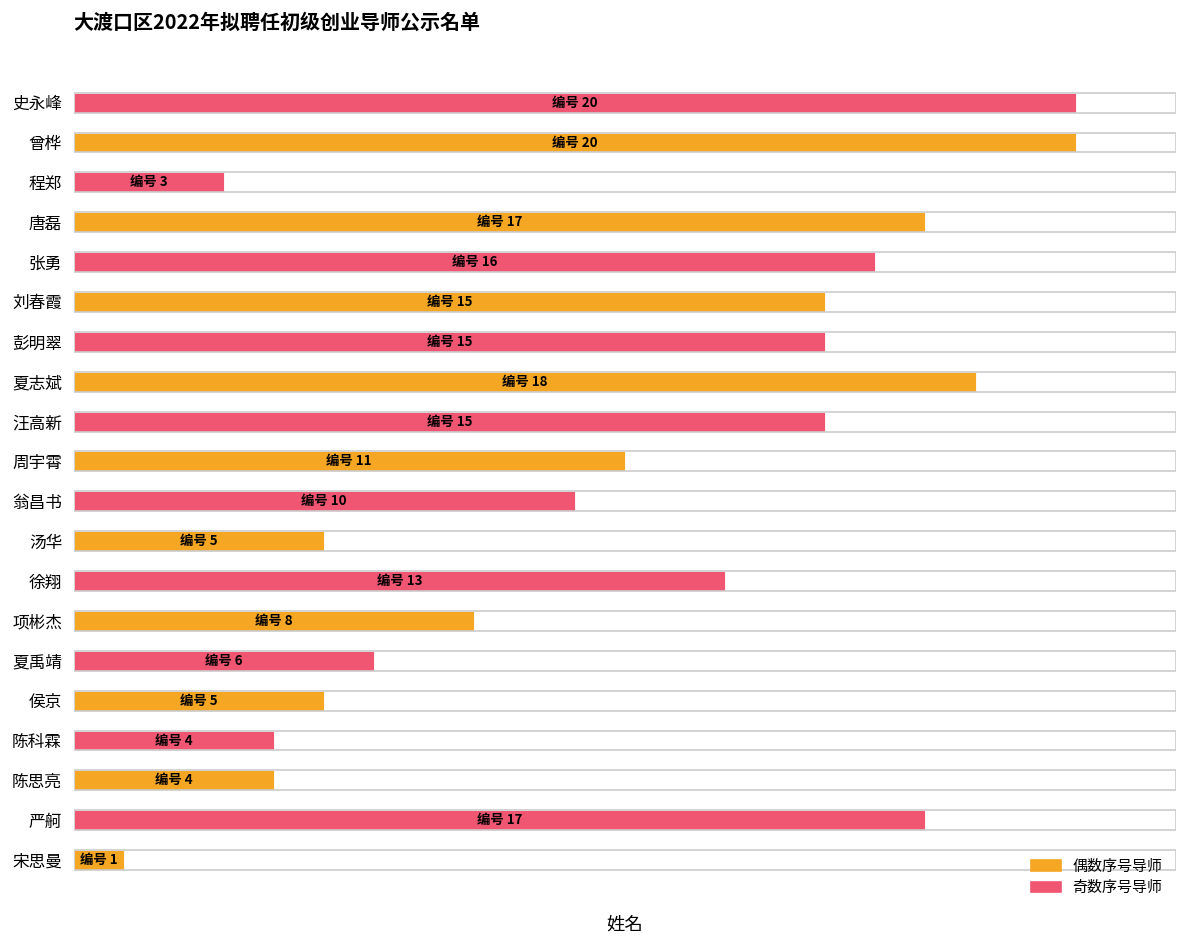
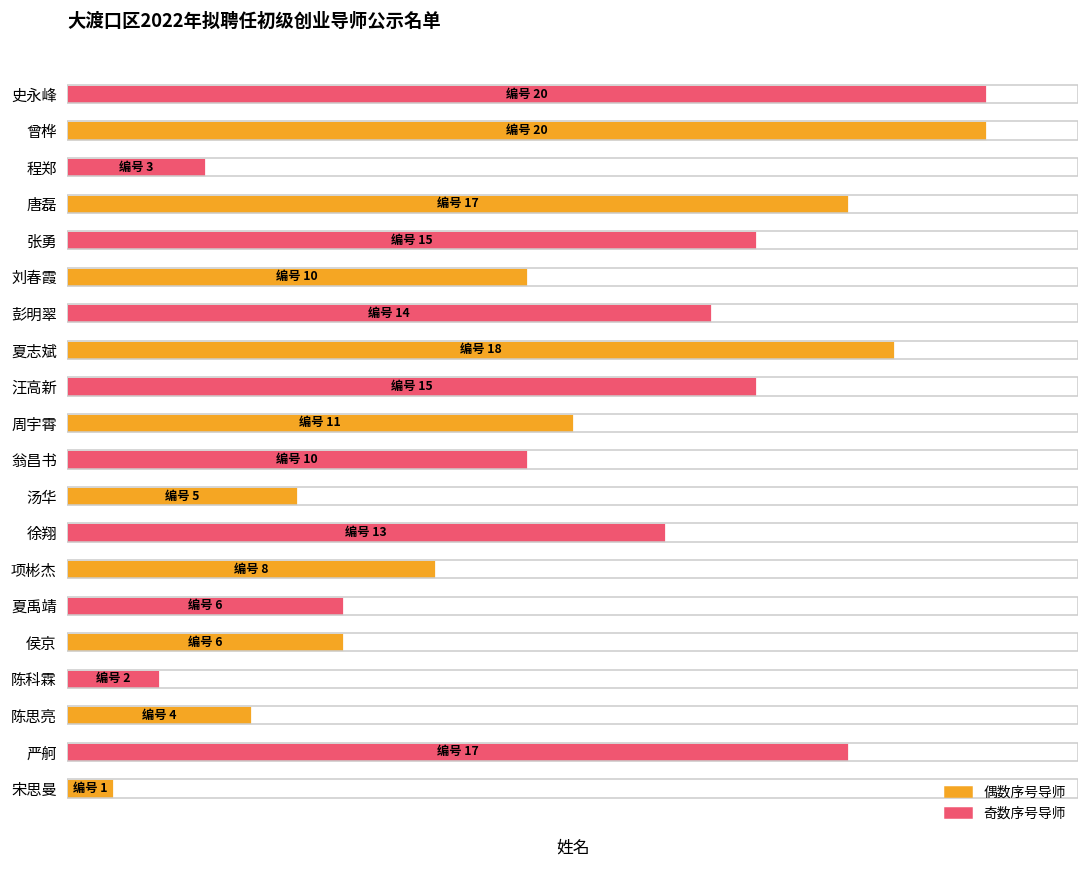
  {
    "史永峰": 20,
    "曾桦": 20,
    "程郑": 3,
    "唐磊": 17,
-   "张勇": 16,
-   "刘春霞": 15,
-   "彭明翠": 15,
+   "张勇": 15,
+   "刘春霞": 10,
+   "彭明翠": 14,
    "夏志斌": 18,
    "汪高新": 15,
    "周宇霄": 11,
    "翁昌书": 10,
    "汤华": 5,
    "徐翔": 13,
    "项彬杰": 8,
    "夏禹靖": 6,
-   "侯京": 5,
-   "陈科霖": 4,
+   "侯京": 6,
+   "陈科霖": 2,
    "陈思亮": 4,
    "严舸": 17,
    "宋思曼": 1
  }
